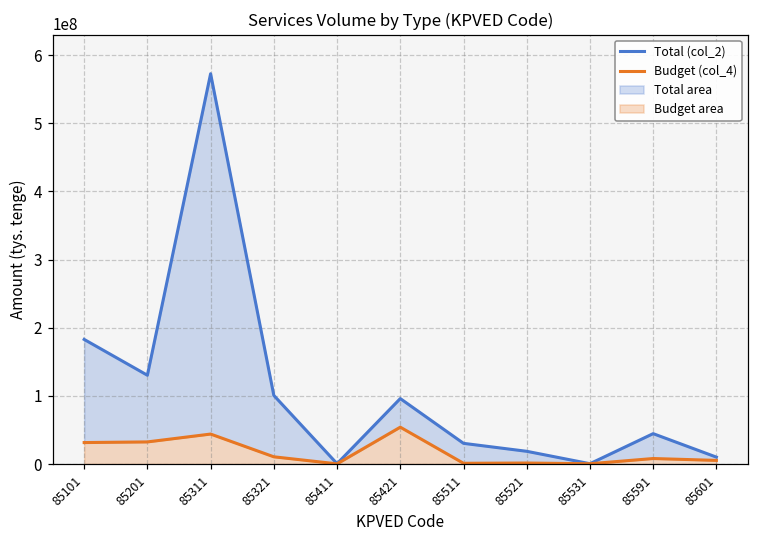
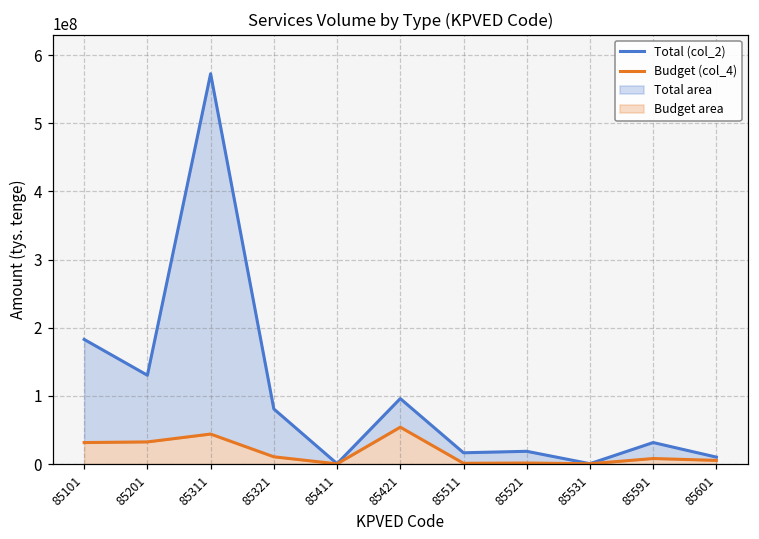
  {
    "Total (col_2)": {
      "85101": 180000000,
      "85201": 130000000,
      "85311": 570000000,
-     "85321": 100000000,
+     "85321": 80000000,
      "85421": 100000000,
-     "85511": 30000000,
+     "85511": 20000000,
      "85521": 20000000,
-     "85591": 40000000,
+     "85591": 30000000,
      "85601": 10000000
    },
    "Budget (col_4)": {
      "85101": 30000000,
      "85201": 30000000,
      "85311": 40000000,
      "85321": 10000000,
      "85421": 50000000,
      "85511": 0,
      "85521": 0,
      "85591": 10000000,
      "85601": 10000000
    }
  }
